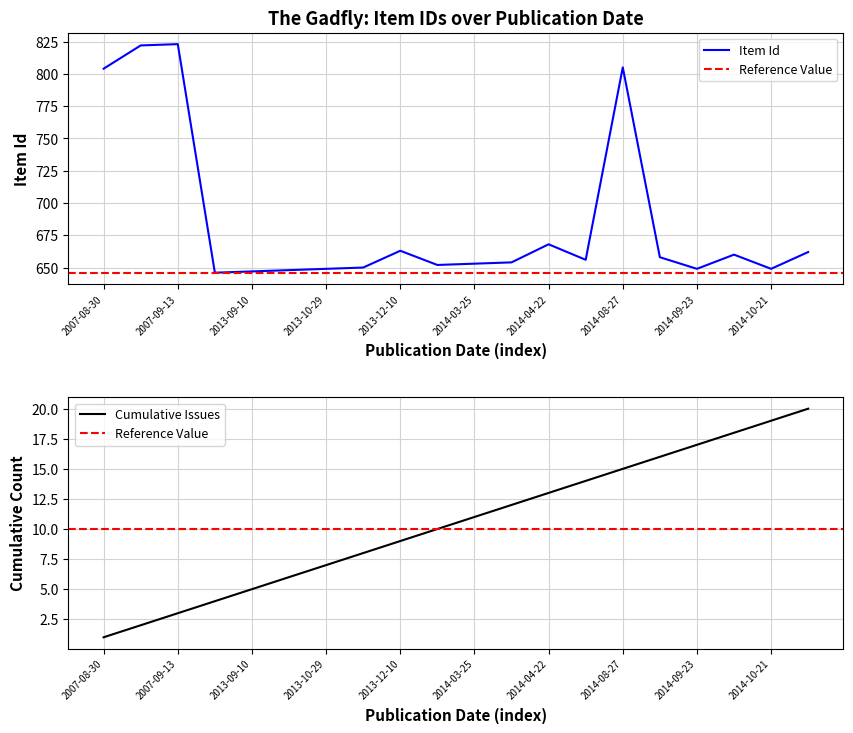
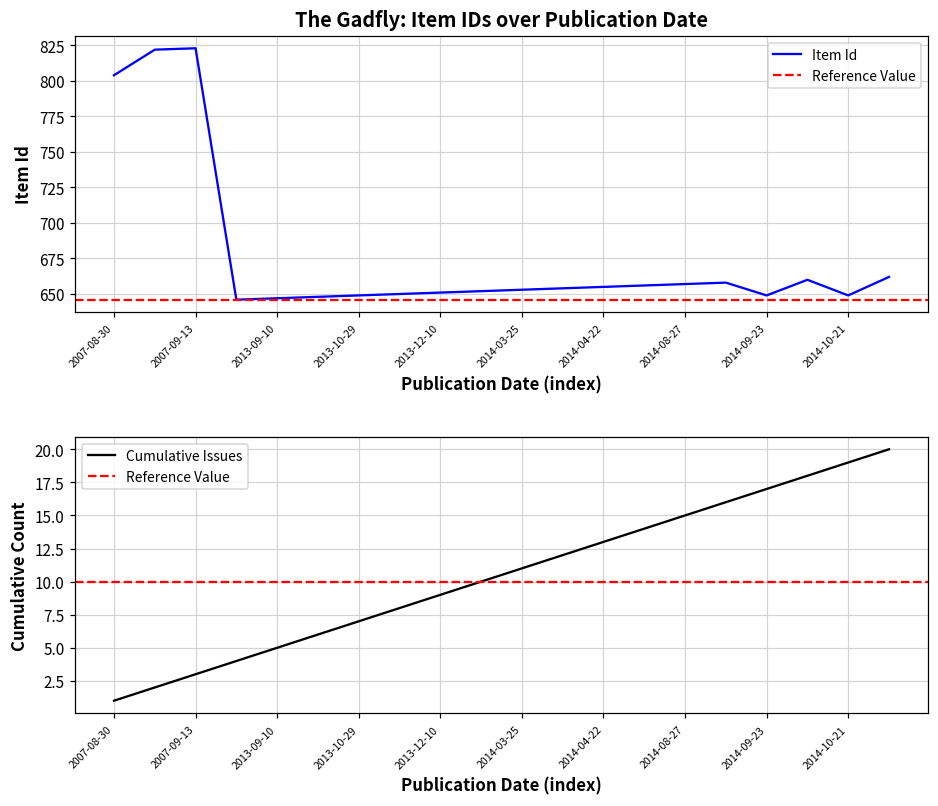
  {
    "The Gadfly: Item IDs over Publication Date": {
      "2007-08-30": 804,
      "2007-09-13": 823,
      "2013-09-10": 647,
      "2013-10-29": 649,
-     "2013-12-10": 663,
+     "2013-12-10": 651,
      "2014-03-25": 653,
-     "2014-04-22": 668,
-     "2014-08-27": 805,
+     "2014-04-22": 655,
+     "2014-08-27": 657,
      "2014-09-23": 649,
      "2014-10-21": 649
    }
  }
